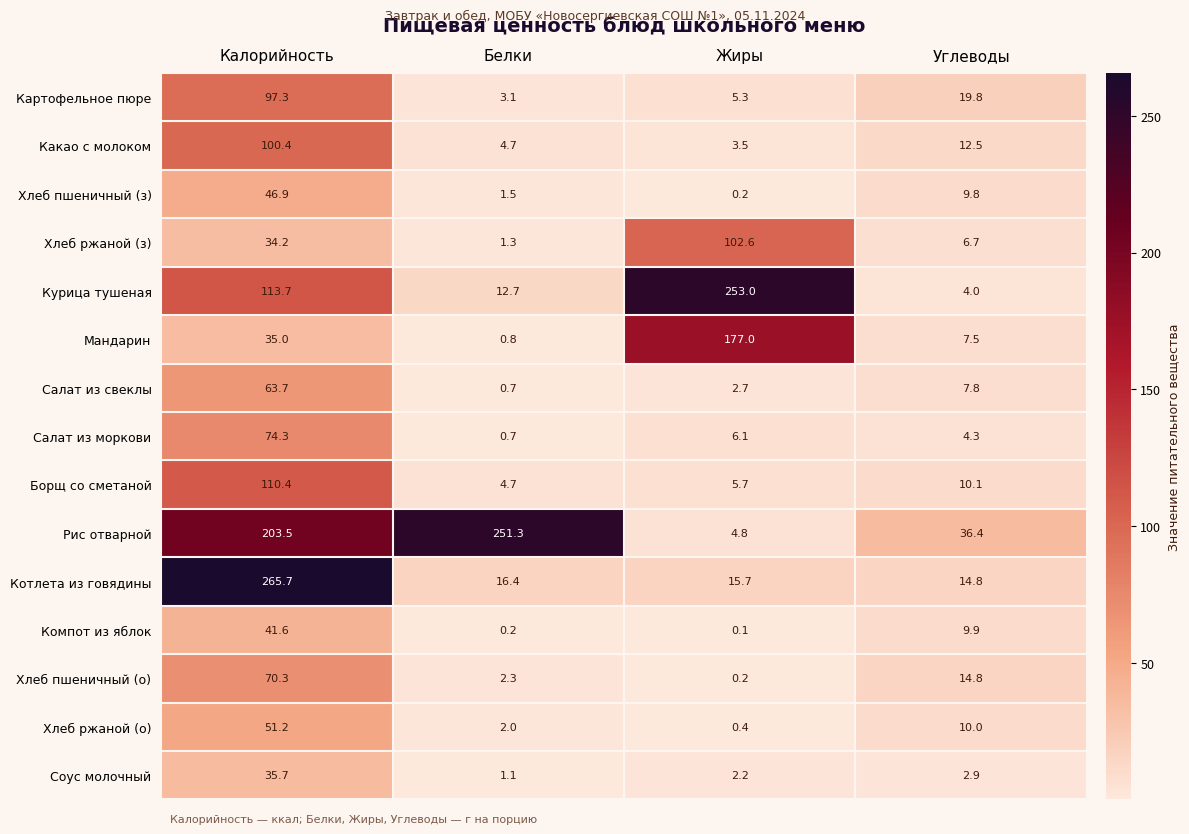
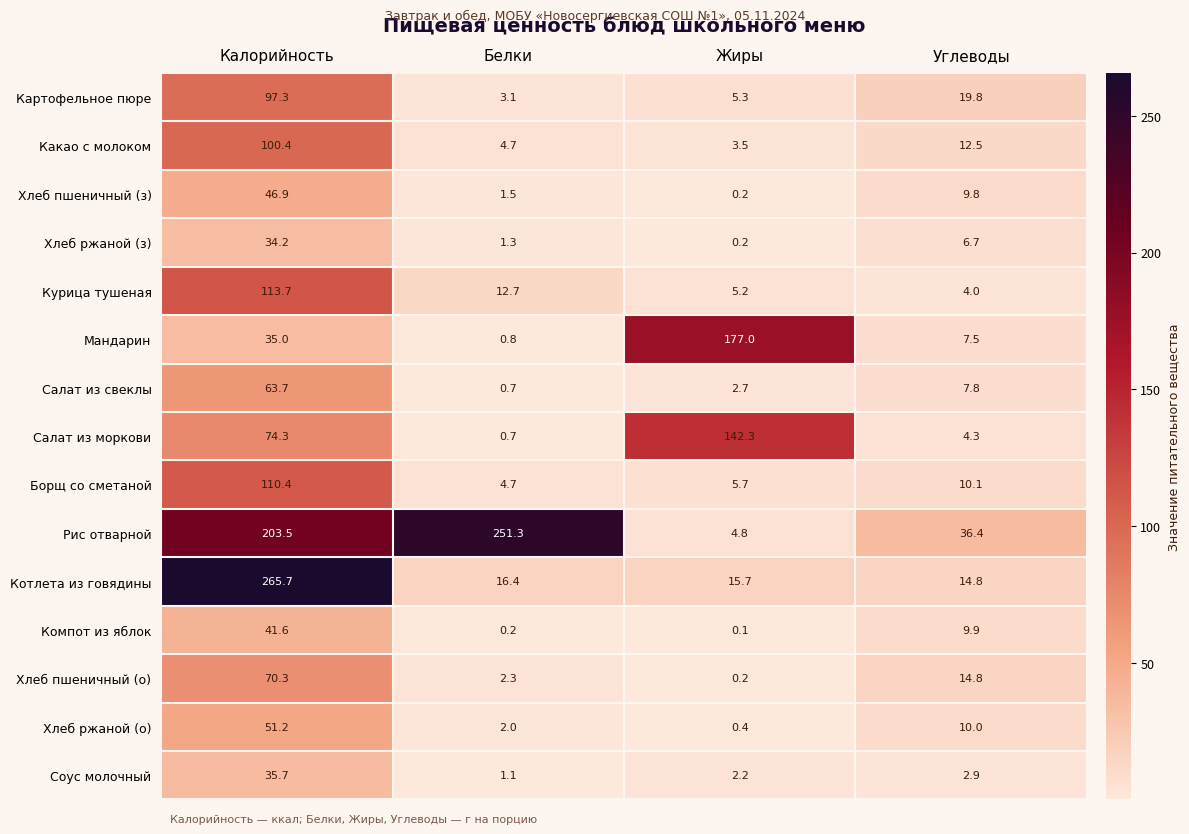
  {
    "Картофельное пюре": {
      "Калорийность": 97.3,
      "Белки": 3.1,
      "Жиры": 5.3,
      "Углеводы": 19.8
    },
    "Какао с молоком": {
      "Калорийность": 100.4,
      "Белки": 4.7,
      "Жиры": 3.5,
      "Углеводы": 12.5
    },
    "Хлеб пшеничный (з)": {
      "Калорийность": 46.9,
      "Белки": 1.5,
      "Жиры": 0.2,
      "Углеводы": 9.8
    },
    "Хлеб ржаной (з)": {
      "Калорийность": 34.2,
      "Белки": 1.3,
-     "Жиры": 102.6,
+     "Жиры": 0.2,
      "Углеводы": 6.7
    },
    "Курица тушеная": {
      "Калорийность": 113.7,
      "Белки": 12.7,
-     "Жиры": 253.0,
+     "Жиры": 5.2,
      "Углеводы": 4.0
    },
    "Мандарин": {
      "Калорийность": 35.0,
      "Белки": 0.8,
      "Жиры": 177.0,
      "Углеводы": 7.5
    },
    "Салат из свеклы": {
      "Калорийность": 63.7,
      "Белки": 0.7,
      "Жиры": 2.7,
      "Углеводы": 7.8
    },
    "Салат из моркови": {
      "Калорийность": 74.3,
      "Белки": 0.7,
-     "Жиры": 6.1,
+     "Жиры": 142.3,
      "Углеводы": 4.3
    },
    "Борщ со сметаной": {
      "Калорийность": 110.4,
      "Белки": 4.7,
      "Жиры": 5.7,
      "Углеводы": 10.1
    },
    "Рис отварной": {
      "Калорийность": 203.5,
      "Белки": 251.3,
      "Жиры": 4.8,
      "Углеводы": 36.4
    },
    "Котлета из говядины": {
      "Калорийность": 265.7,
      "Белки": 16.4,
      "Жиры": 15.7,
      "Углеводы": 14.8
    },
    "Компот из яблок": {
      "Калорийность": 41.6,
      "Белки": 0.2,
      "Жиры": 0.1,
      "Углеводы": 9.9
    },
    "Хлеб пшеничный (о)": {
      "Калорийность": 70.3,
      "Белки": 2.3,
      "Жиры": 0.2,
      "Углеводы": 14.8
    },
    "Хлеб ржаной (о)": {
      "Калорийность": 51.2,
      "Белки": 2.0,
      "Жиры": 0.4,
      "Углеводы": 10.0
    },
    "Соус молочный": {
      "Калорийность": 35.7,
      "Белки": 1.1,
      "Жиры": 2.2,
      "Углеводы": 2.9
    }
  }
